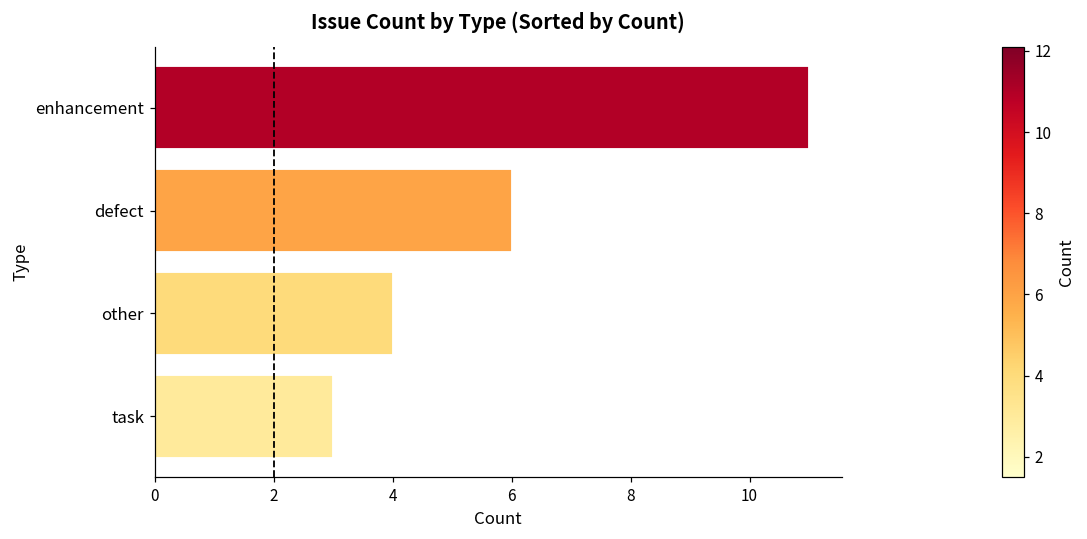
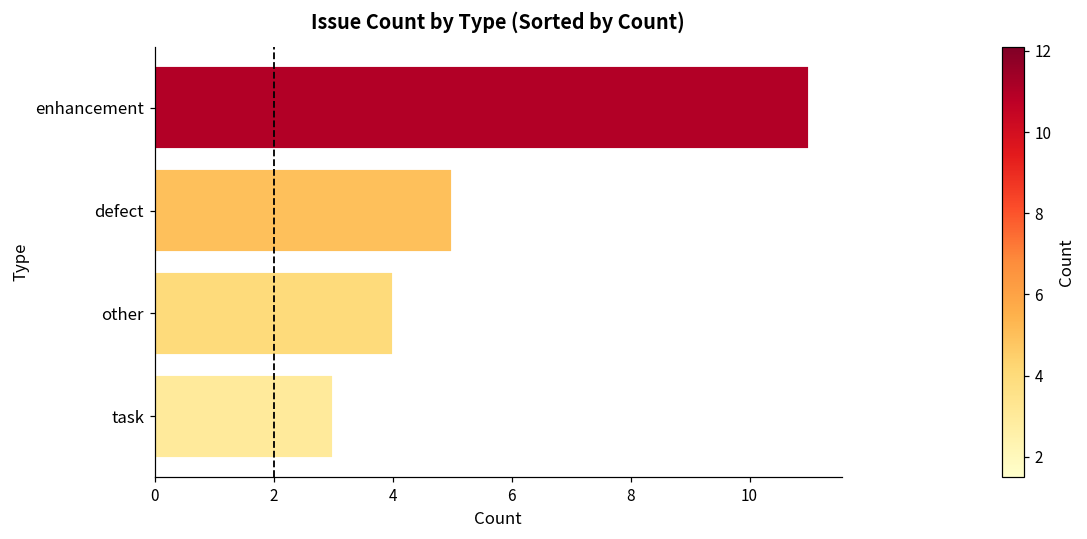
  {
    "enhancement": 11,
-   "defect": 6,
+   "defect": 5,
    "other": 4,
    "task": 3
  }
